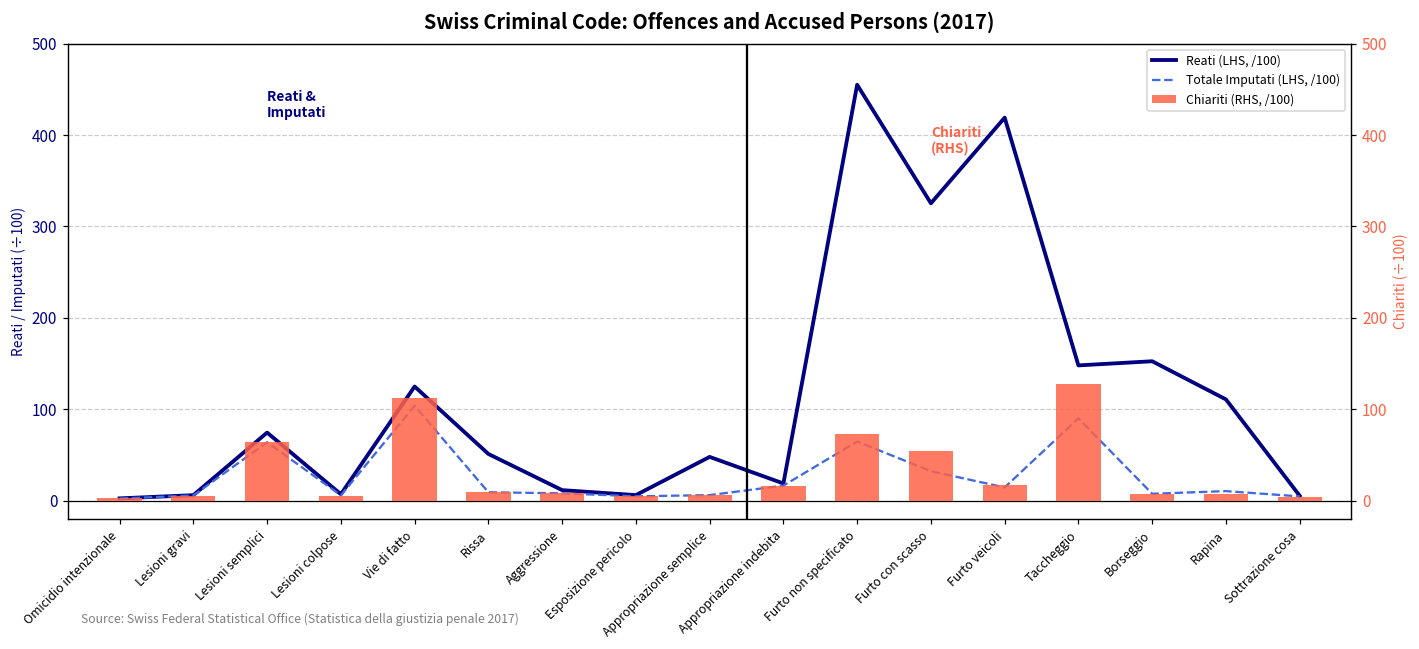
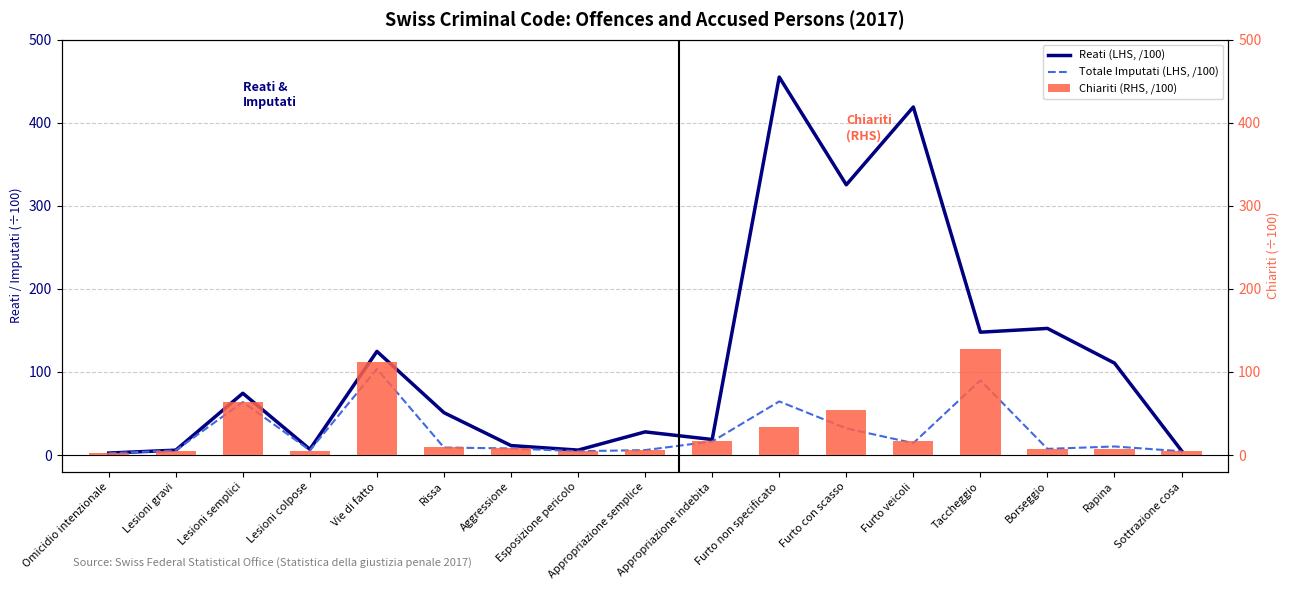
  {
    "Reati (LHS, /100)": {
      "Lesioni semplici": 70,
      "Vie di fatto": 120,
      "Rissa": 50,
      "Aggressione": 10,
-     "Appropriazione semplice": 50,
+     "Appropriazione semplice": 30,
      "Furto non specificato": 460,
      "Furto con scasso": 330,
      "Furto veicoli": 420,
      "Taccheggio": 150,
      "Borseggio": 150,
      "Rapina": 110
    },
    "Totale Imputati (LHS, /100)": {
      "Lesioni semplici": 60,
      "Vie di fatto": 100,
      "Rissa": 10,
      "Aggressione": 10,
      "Appropriazione semplice": 10,
      "Furto non specificato": 60,
      "Furto con scasso": 30,
      "Furto veicoli": 10,
      "Taccheggio": 90,
      "Borseggio": 10,
      "Rapina": 10
    },
    "Chiariti (RHS, /100)": {
      "Lesioni gravi": 0,
      "Lesioni semplici": 60,
      "Lesioni colpose": 10,
      "Vie di fatto": 110,
      "Rissa": 10,
      "Aggressione": 10,
      "Esposizione pericolo": 0,
      "Appropriazione semplice": 10,
      "Appropriazione indebita": 20,
-     "Furto non specificato": 70,
+     "Furto non specificato": 30,
      "Furto con scasso": 50,
      "Furto veicoli": 20,
      "Taccheggio": 130,
      "Borseggio": 10,
      "Rapina": 10,
      "Sottrazione cosa": 0
    }
  }
